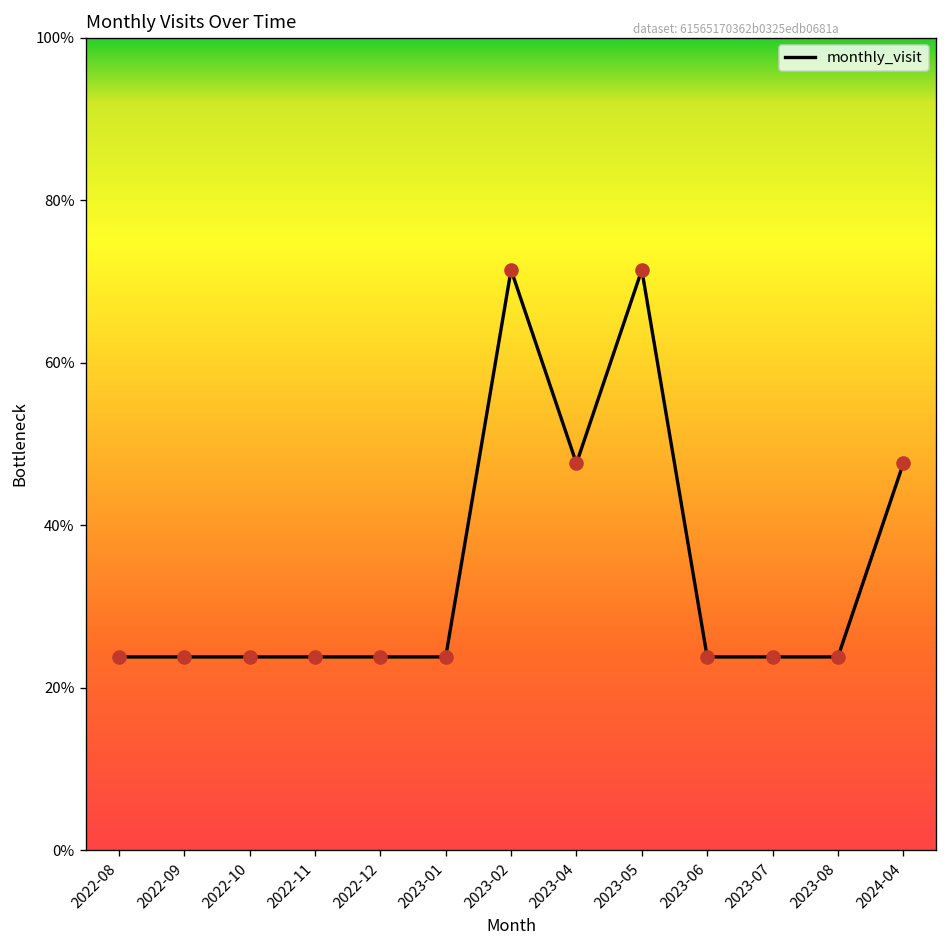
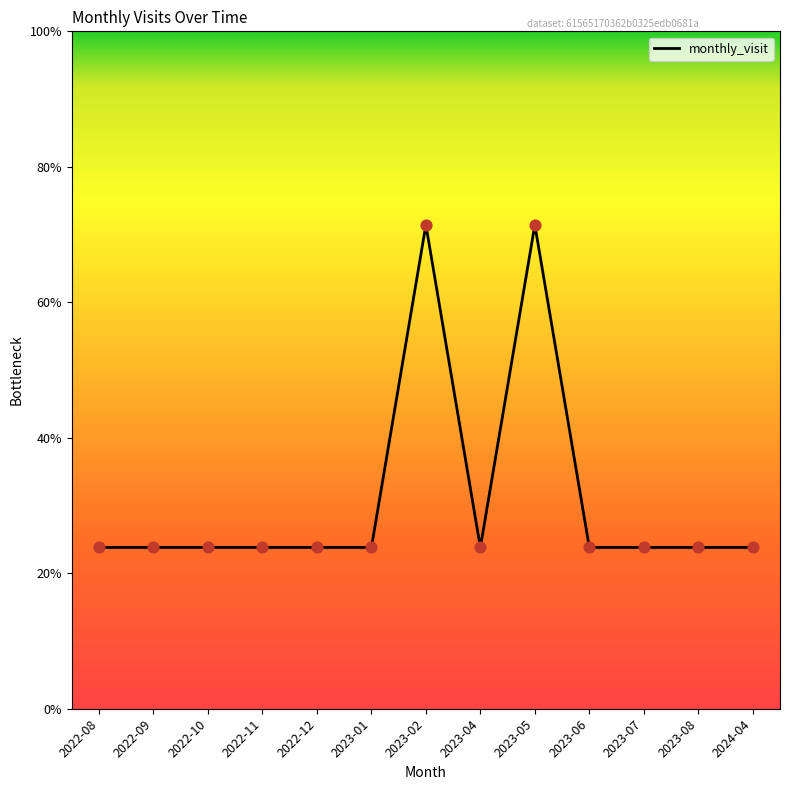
  {
    "2022-08": "24%",
    "2022-09": "24%",
    "2022-10": "24%",
    "2022-11": "24%",
    "2022-12": "24%",
    "2023-01": "24%",
    "2023-02": "71%",
-   "2023-04": "48%",
+   "2023-04": "24%",
    "2023-05": "71%",
    "2023-06": "24%",
    "2023-07": "24%",
    "2023-08": "24%",
-   "2024-04": "48%"
+   "2024-04": "24%"
  }
